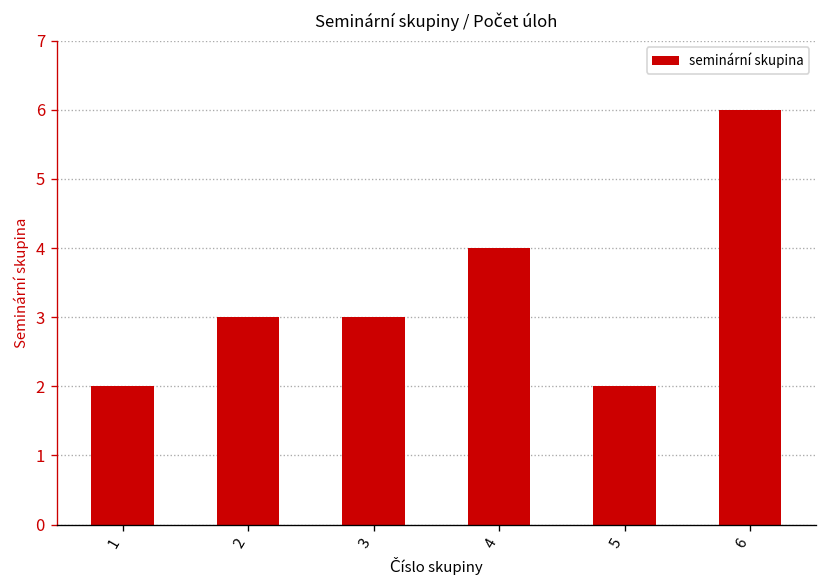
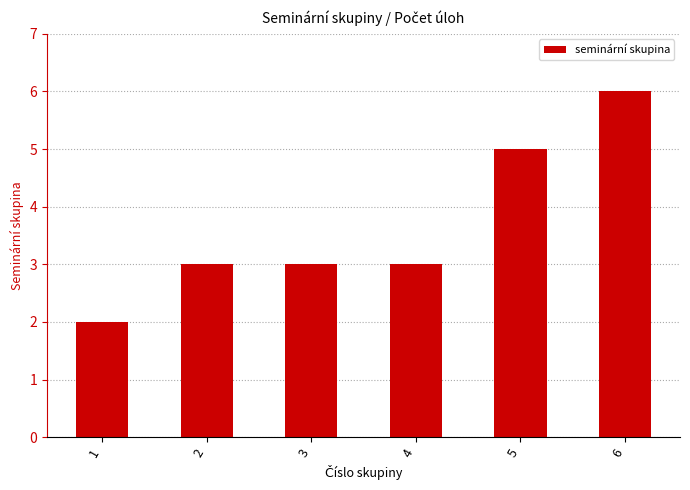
  {
    "1": 2,
    "2": 3,
    "3": 3,
-   "4": 4,
-   "5": 2,
+   "4": 3,
+   "5": 5,
    "6": 6
  }
